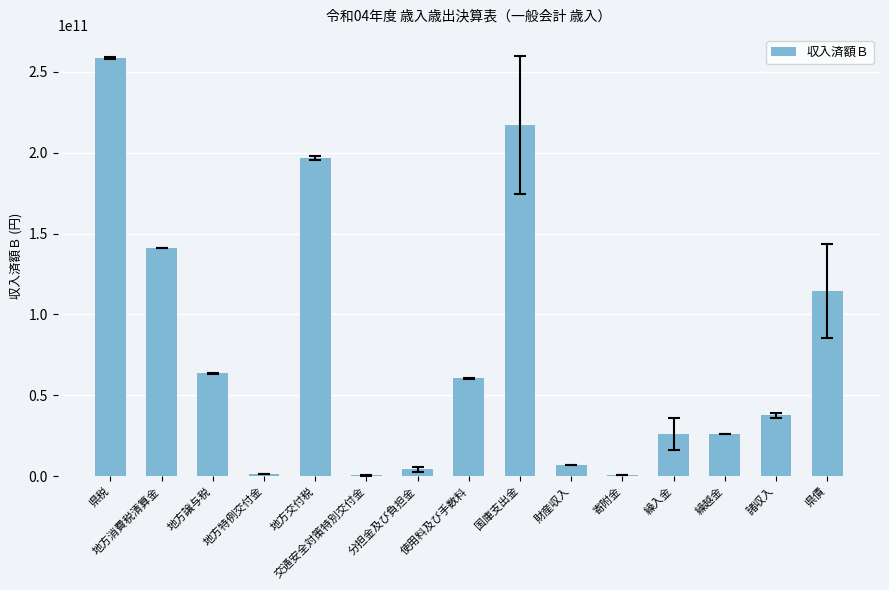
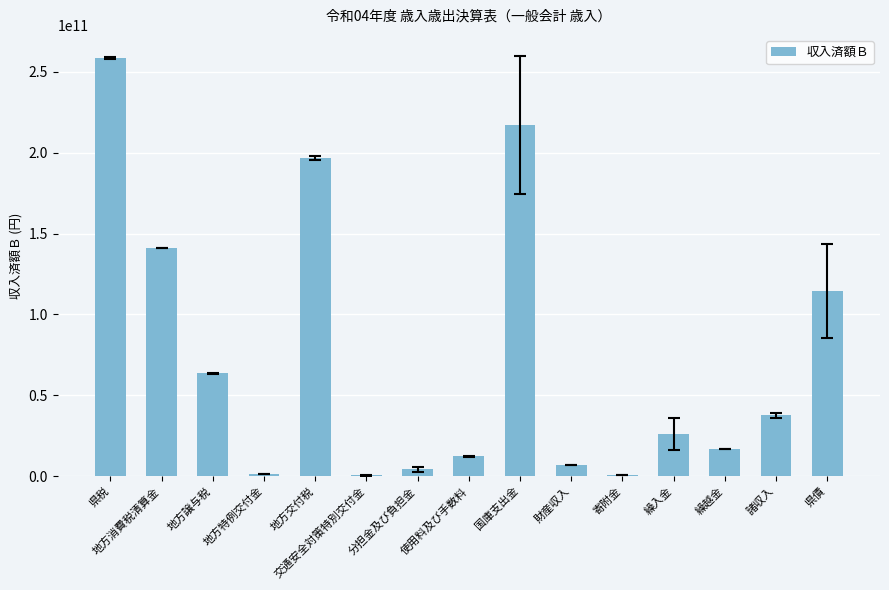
  {
    "収入済額Ｂ": {
      "県税": 259000000000,
      "地方消費税清算金": 141000000000,
      "地方譲与税": 63000000000,
      "地方交付税": 197000000000,
      "分担金及び負担金": 4000000000,
-     "使用料及び手数料": 60000000000,
+     "使用料及び手数料": 12000000000,
      "国庫支出金": 217000000000,
      "財産収入": 7000000000,
      "繰入金": 26000000000,
-     "繰越金": 26000000000,
+     "繰越金": 16000000000,
      "諸収入": 38000000000,
      "県債": 114000000000
    }
  }
